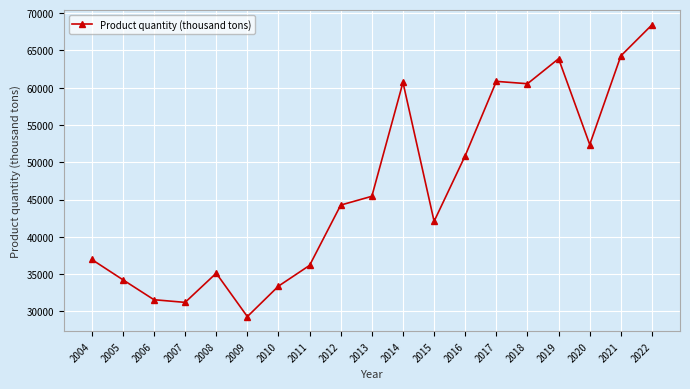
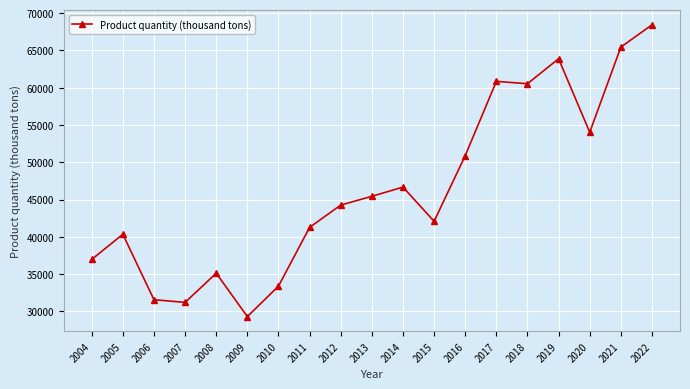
  {
    "2004": 37000,
-   "2005": 34000,
+   "2005": 40000,
    "2006": 32000,
    "2007": 31000,
    "2008": 35000,
    "2009": 29000,
    "2010": 33000,
-   "2011": 36000,
+   "2011": 41000,
    "2012": 44000,
    "2013": 45000,
-   "2014": 61000,
+   "2014": 47000,
    "2015": 42000,
    "2016": 51000,
    "2017": 61000,
    "2018": 61000,
    "2019": 64000,
-   "2020": 52000,
-   "2021": 64000,
+   "2020": 54000,
+   "2021": 65000,
    "2022": 68000
  }
